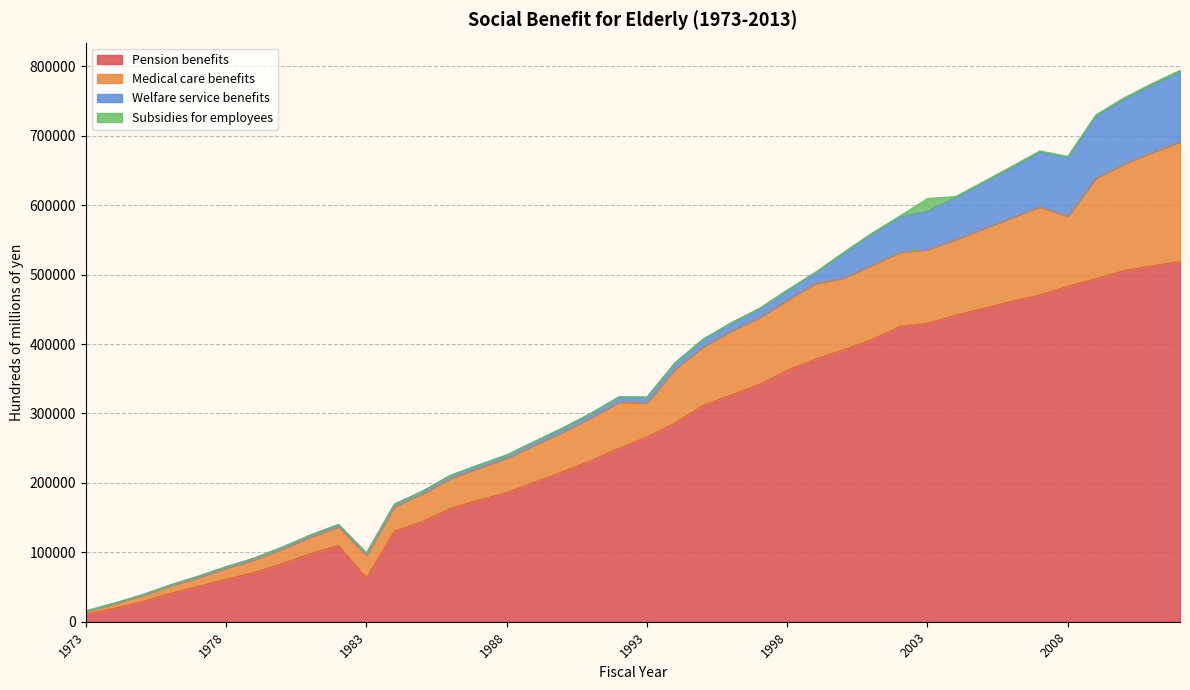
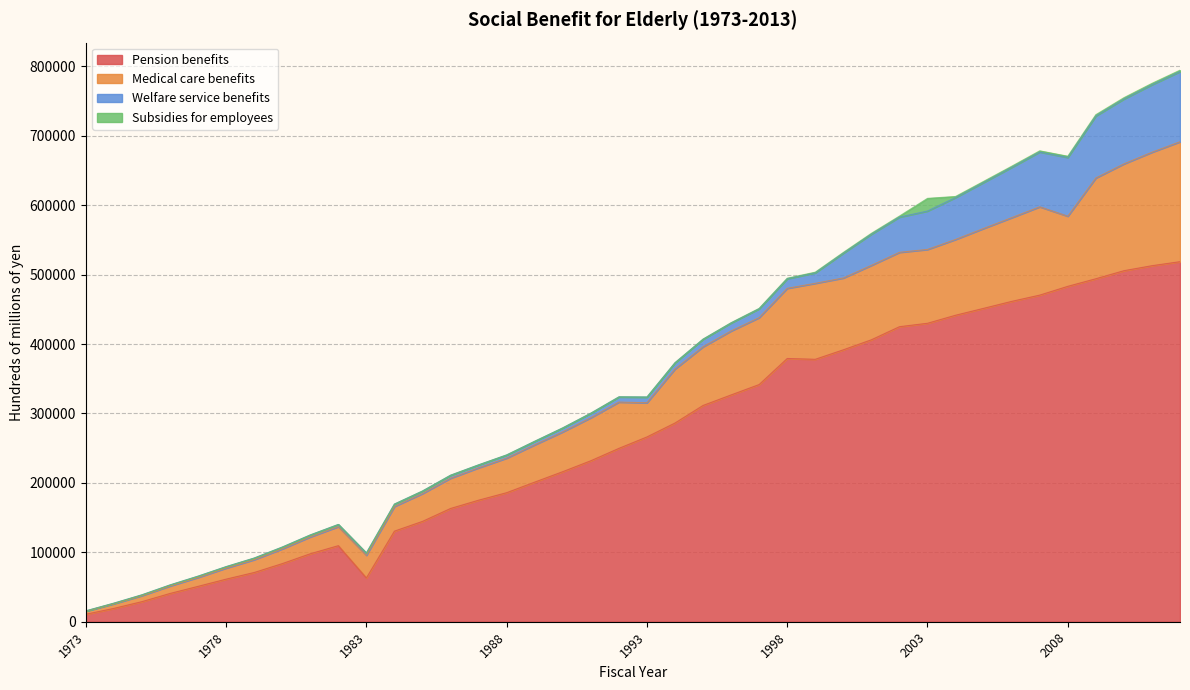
  {
    "Pension benefits": {
      "1973": 10000,
      "1978": 60000,
      "1983": 60000,
      "1988": 190000,
      "1993": 270000,
-     "1998": 360000,
+     "1998": 380000,
      "2003": 430000,
      "2008": 480000
    },
    "Medical care benefits": {
      "1988": 50000,
      "1993": 50000,
      "1998": 100000,
      "2003": 110000,
      "2008": 100000
    },
    "Welfare service benefits": {
      "2003": 60000
    },
    "Subsidies for employees": {
      "2003": 20000
    }
  }
